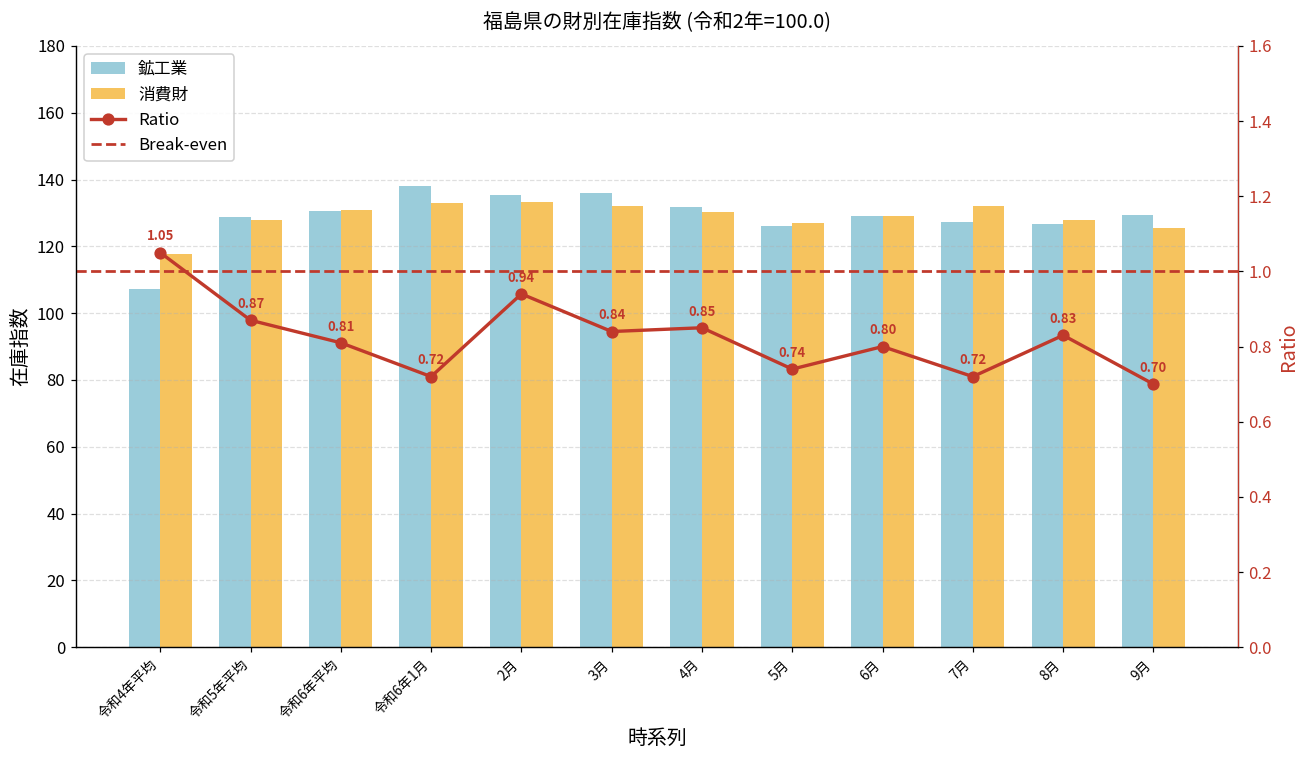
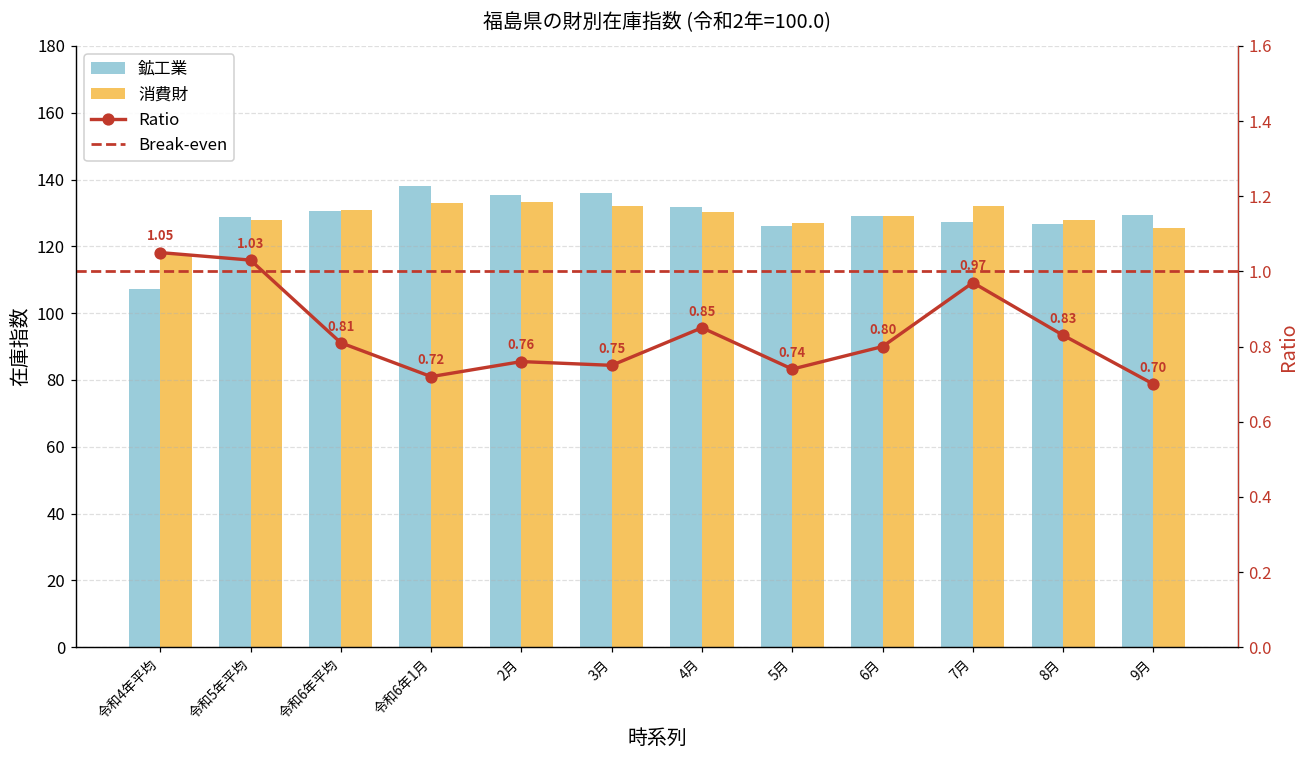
  {
    "Ratio": {
      "令和4年平均": 1.05,
-     "令和5年平均": 0.87,
+     "令和5年平均": 1.03,
      "令和6年平均": 0.81,
      "令和6年1月": 0.72,
-     "2月": 0.94,
-     "3月": 0.84,
+     "2月": 0.76,
+     "3月": 0.75,
      "4月": 0.85,
      "5月": 0.74,
      "6月": 0.80,
-     "7月": 0.72,
+     "7月": 0.97,
      "8月": 0.83,
      "9月": 0.70
    }
  }
